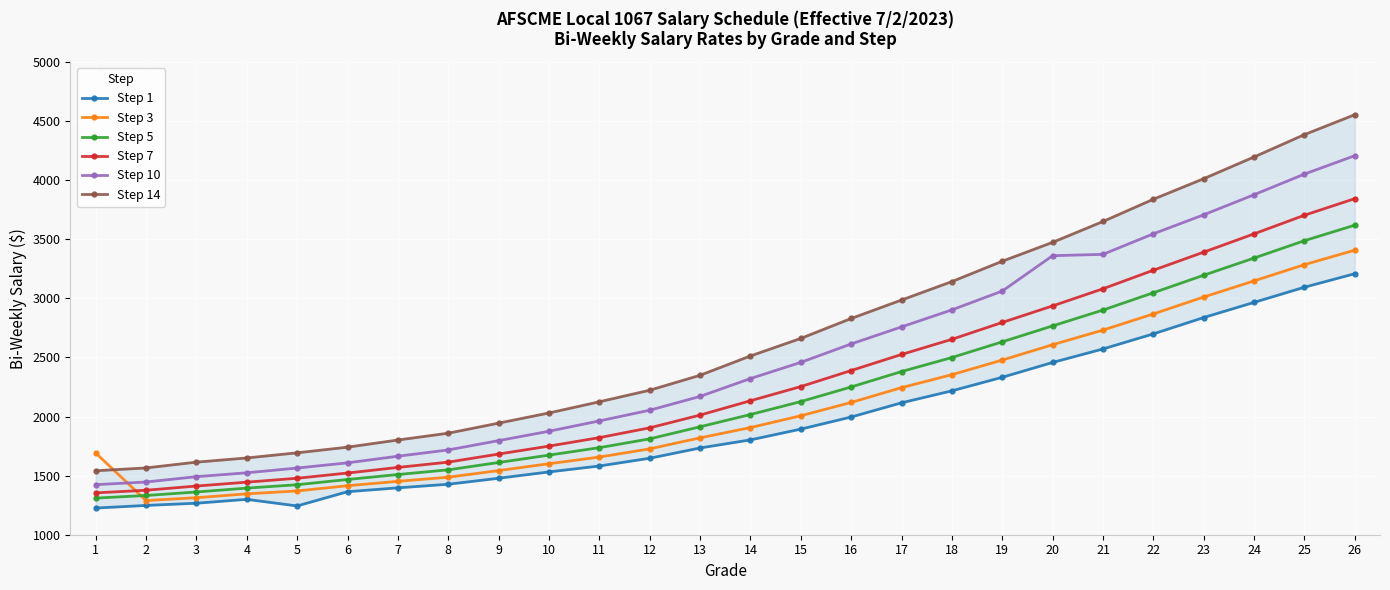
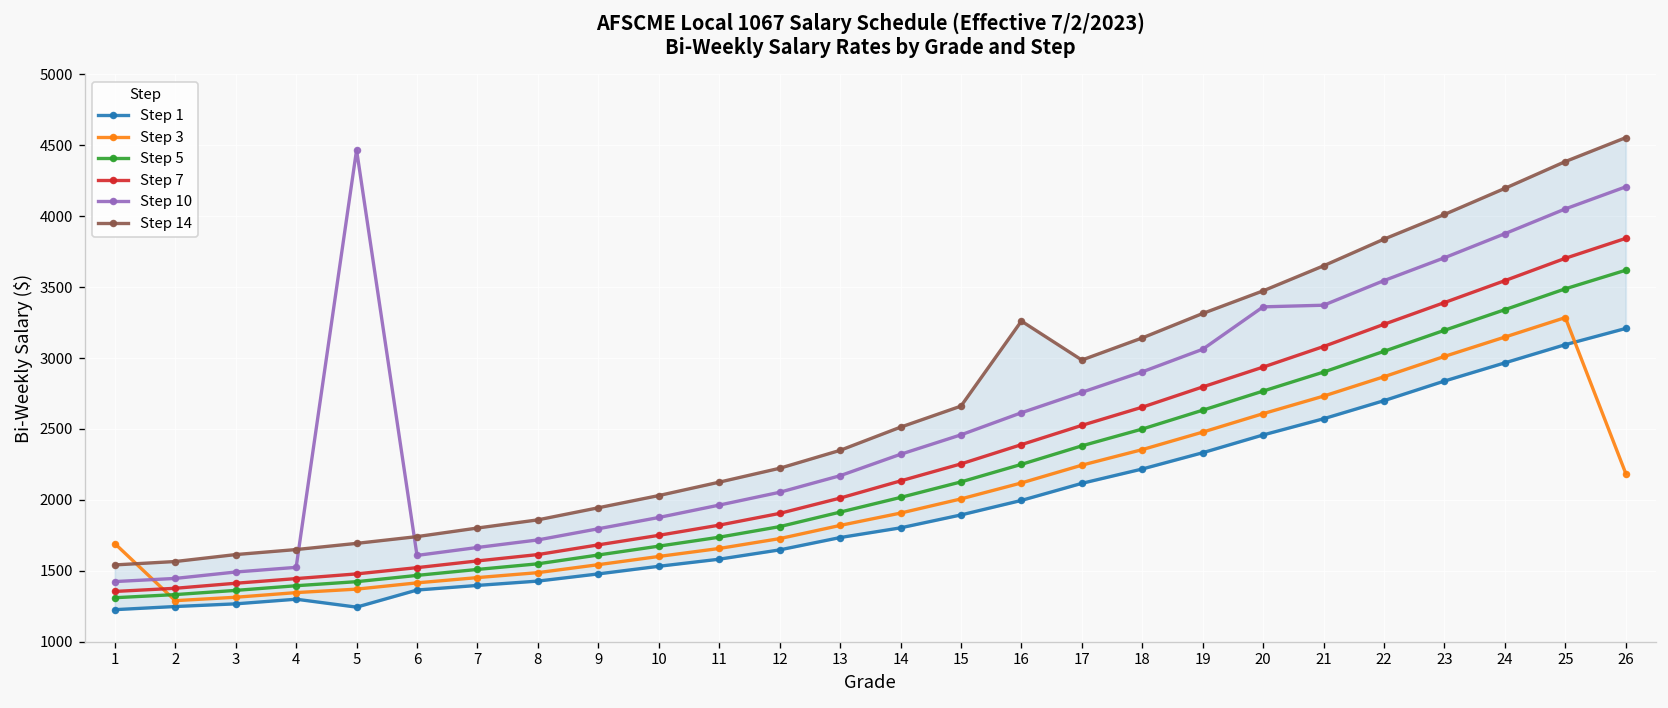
  {
    "Step 1": {
      "1": 1230,
      "2": 1250,
      "3": 1270,
      "4": 1300,
      "5": 1240,
      "6": 1360,
      "7": 1400,
      "8": 1430,
      "9": 1480,
      "10": 1530,
      "11": 1580,
      "12": 1650,
      "13": 1730,
      "14": 1800,
      "15": 1890,
      "16": 2000,
      "17": 2120,
      "18": 2220,
      "19": 2330,
      "20": 2460,
      "21": 2570,
      "22": 2700,
      "23": 2840,
      "24": 2970,
      "25": 3090,
      "26": 3210
    },
    "Step 3": {
      "1": 1690,
      "2": 1290,
      "3": 1310,
      "4": 1350,
      "5": 1370,
      "6": 1410,
      "7": 1450,
      "8": 1490,
      "9": 1540,
      "10": 1600,
      "11": 1660,
      "12": 1730,
      "13": 1820,
      "14": 1910,
      "15": 2010,
      "16": 2120,
      "17": 2240,
      "18": 2350,
      "19": 2480,
      "20": 2610,
      "21": 2730,
      "22": 2870,
      "23": 3010,
      "24": 3150,
      "25": 3290,
-     "26": 3410
+     "26": 2190
    },
    "Step 5": {
      "1": 1310,
      "2": 1330,
      "3": 1360,
      "4": 1390,
      "5": 1420,
      "6": 1470,
      "7": 1510,
      "8": 1550,
      "9": 1610,
      "10": 1670,
      "11": 1740,
      "12": 1810,
      "13": 1910,
      "14": 2020,
      "15": 2130,
      "16": 2250,
      "17": 2380,
      "18": 2500,
      "19": 2630,
      "20": 2770,
      "21": 2900,
      "22": 3050,
      "23": 3200,
      "24": 3340,
      "25": 3490,
      "26": 3620
    },
    "Step 7": {
      "1": 1350,
      "2": 1380,
      "3": 1410,
      "4": 1440,
      "5": 1480,
      "6": 1520,
      "7": 1570,
      "8": 1610,
      "9": 1680,
      "10": 1750,
      "11": 1820,
      "12": 1900,
      "13": 2010,
      "14": 2130,
      "15": 2250,
      "16": 2390,
      "17": 2530,
      "18": 2650,
      "19": 2800,
      "20": 2940,
      "21": 3080,
      "22": 3240,
      "23": 3390,
      "24": 3550,
      "25": 3700,
      "26": 3840
    },
    "Step 10": {
      "1": 1420,
      "2": 1450,
      "3": 1490,
      "4": 1520,
-     "5": 1560,
+     "5": 4470,
      "6": 1610,
      "7": 1660,
      "8": 1720,
      "9": 1800,
      "10": 1880,
      "11": 1960,
      "12": 2050,
      "13": 2170,
      "14": 2320,
      "15": 2460,
      "16": 2610,
      "17": 2760,
      "18": 2900,
      "19": 3060,
      "20": 3360,
      "21": 3370,
      "22": 3550,
      "23": 3710,
      "24": 3880,
      "25": 4050,
      "26": 4210
    },
    "Step 14": {
      "1": 1540,
      "2": 1570,
      "3": 1610,
      "4": 1650,
      "5": 1690,
      "6": 1740,
      "7": 1800,
      "8": 1860,
      "9": 1940,
      "10": 2030,
      "11": 2120,
      "12": 2220,
      "13": 2350,
      "14": 2510,
      "15": 2660,
-     "16": 2830,
+     "16": 3260,
      "17": 2990,
      "18": 3140,
      "19": 3310,
      "20": 3470,
      "21": 3650,
      "22": 3840,
      "23": 4010,
      "24": 4200,
      "25": 4390,
      "26": 4550
    }
  }
